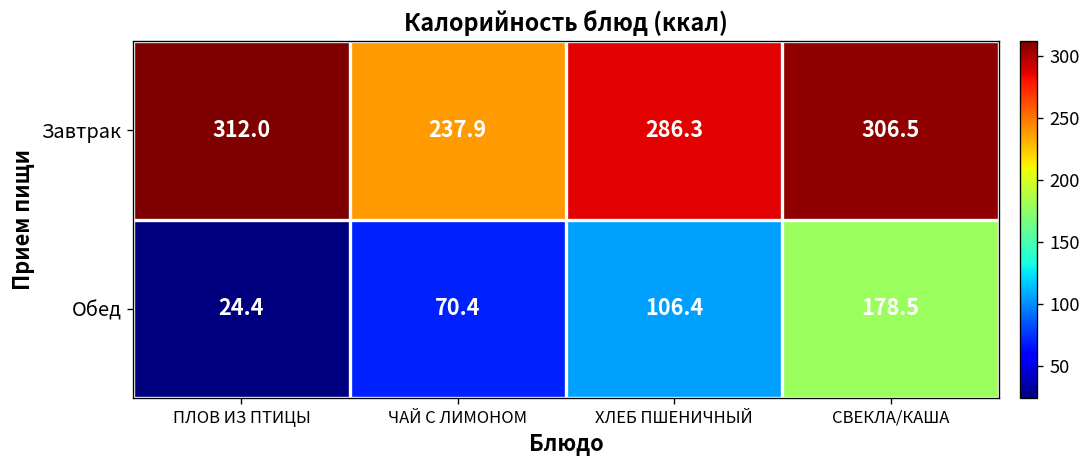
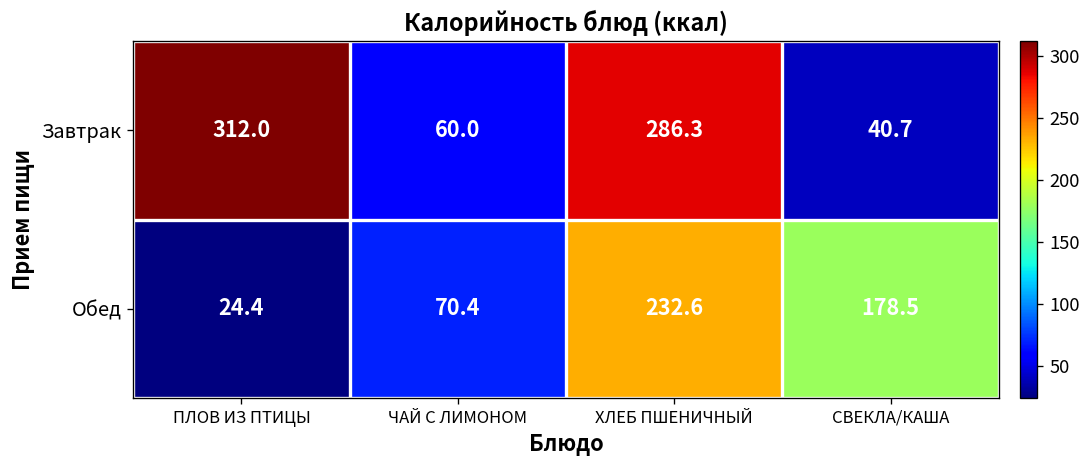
  {
    "Завтрак": {
      "ПЛОВ ИЗ ПТИЦЫ": 312.0,
-     "ЧАЙ С ЛИМОНОМ": 237.9,
+     "ЧАЙ С ЛИМОНОМ": 60.0,
      "ХЛЕБ ПШЕНИЧНЫЙ": 286.3,
-     "СВЕКЛА/КАША": 306.5
+     "СВЕКЛА/КАША": 40.7
    },
    "Обед": {
      "ПЛОВ ИЗ ПТИЦЫ": 24.4,
      "ЧАЙ С ЛИМОНОМ": 70.4,
-     "ХЛЕБ ПШЕНИЧНЫЙ": 106.4,
+     "ХЛЕБ ПШЕНИЧНЫЙ": 232.6,
      "СВЕКЛА/КАША": 178.5
    }
  }
